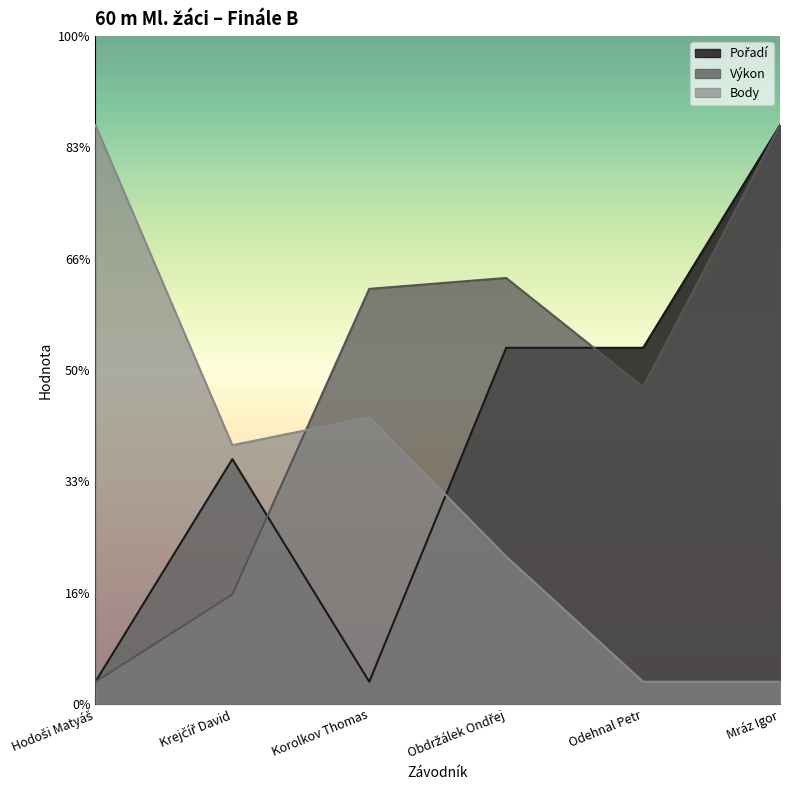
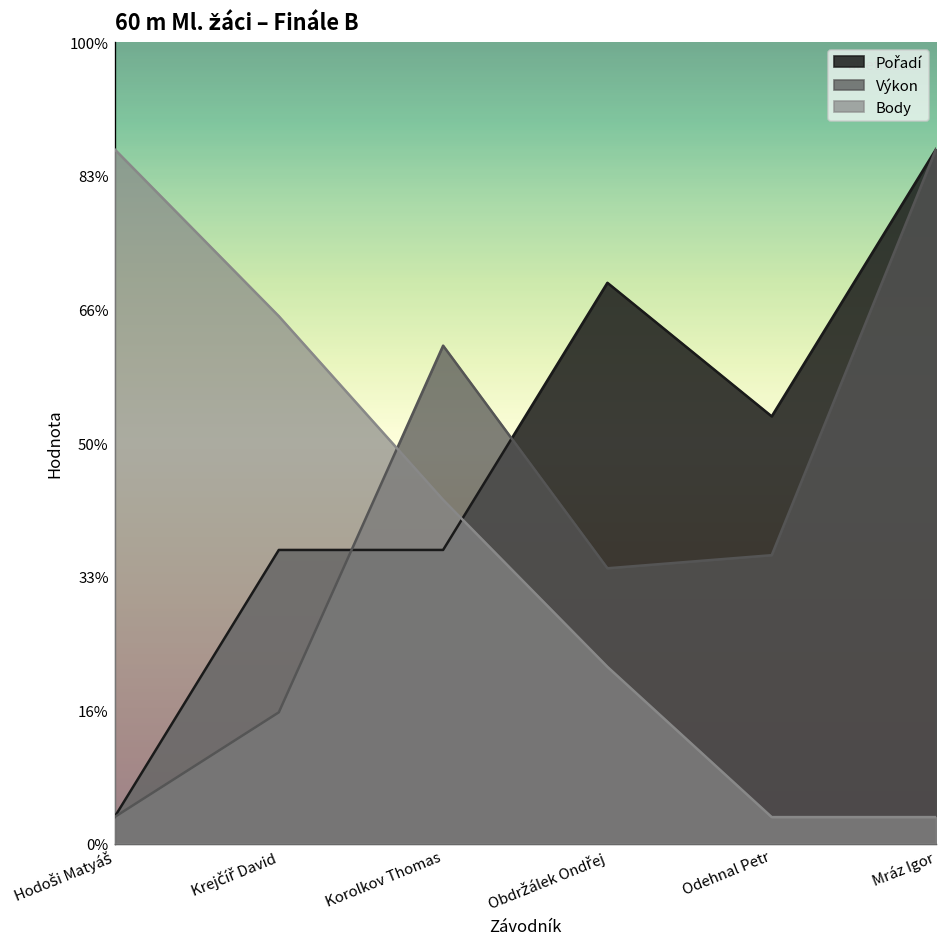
  {
    "Pořadí": {
      "Krejčíř David": "37%",
-     "Korolkov Thomas": "3%",
-     "Obdržálek Ondřej": "53%",
+     "Korolkov Thomas": "37%",
+     "Obdržálek Ondřej": "70%",
      "Odehnal Petr": "53%"
    },
    "Výkon": {
      "Krejčíř David": "16%",
      "Korolkov Thomas": "62%",
-     "Obdržálek Ondřej": "64%",
-     "Odehnal Petr": "47%"
+     "Obdržálek Ondřej": "34%",
+     "Odehnal Petr": "36%"
    },
    "Body": {
      "Hodoši Matyáš": "87%",
-     "Krejčíř David": "39%",
+     "Krejčíř David": "66%",
      "Korolkov Thomas": "43%",
      "Obdržálek Ondřej": "22%",
      "Odehnal Petr": "3%",
      "Mráz Igor": "3%"
    }
  }
